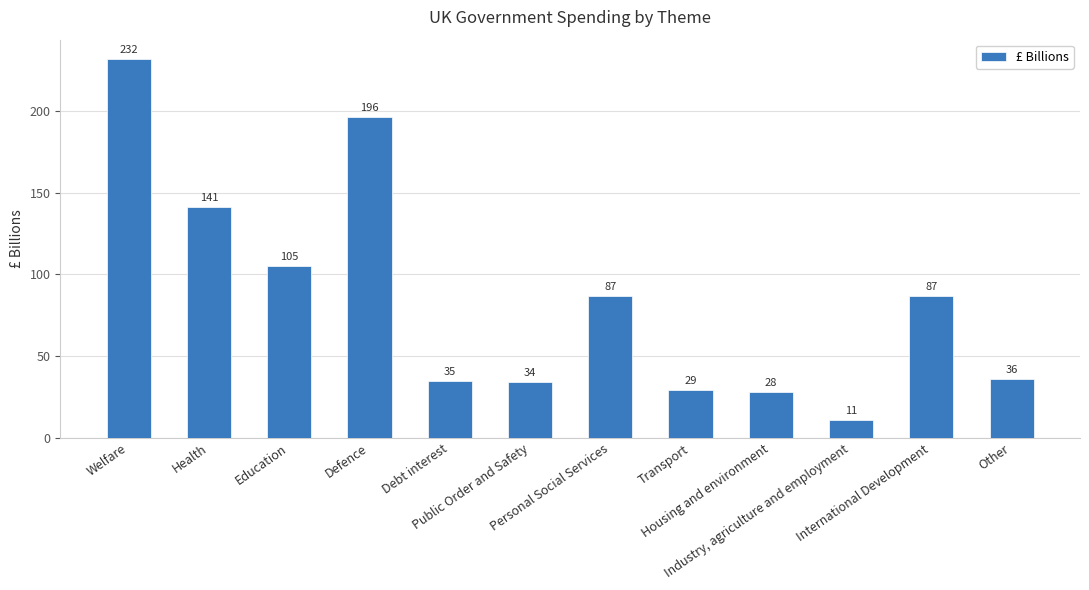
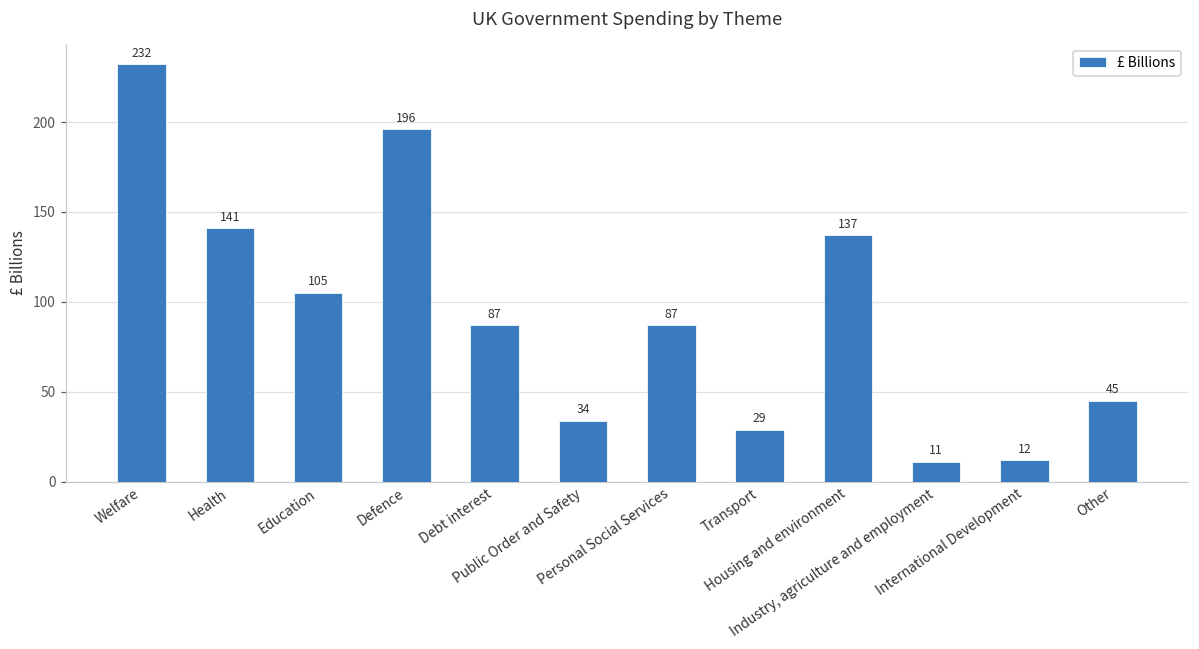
  {
    "Welfare": 232,
    "Health": 141,
    "Education": 105,
    "Defence": 196,
-   "Debt interest": 35,
+   "Debt interest": 87,
    "Public Order and Safety": 34,
    "Personal Social Services": 87,
    "Transport": 29,
-   "Housing and environment": 28,
+   "Housing and environment": 137,
    "Industry, agriculture and employment": 11,
-   "International Development": 87,
-   "Other": 36
+   "International Development": 12,
+   "Other": 45
  }
